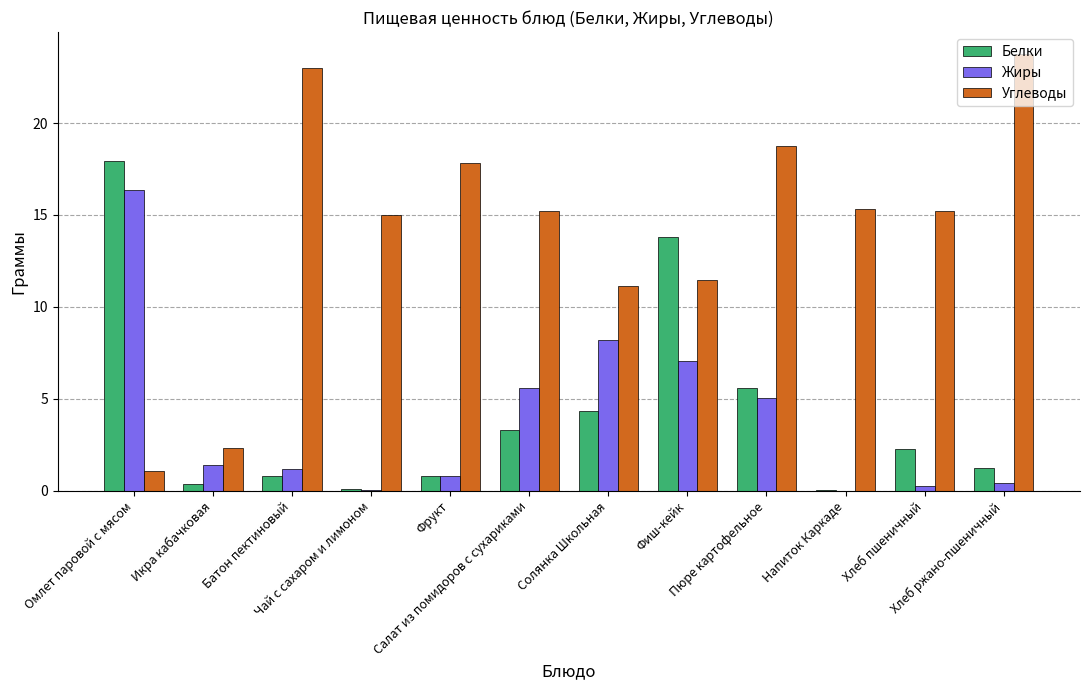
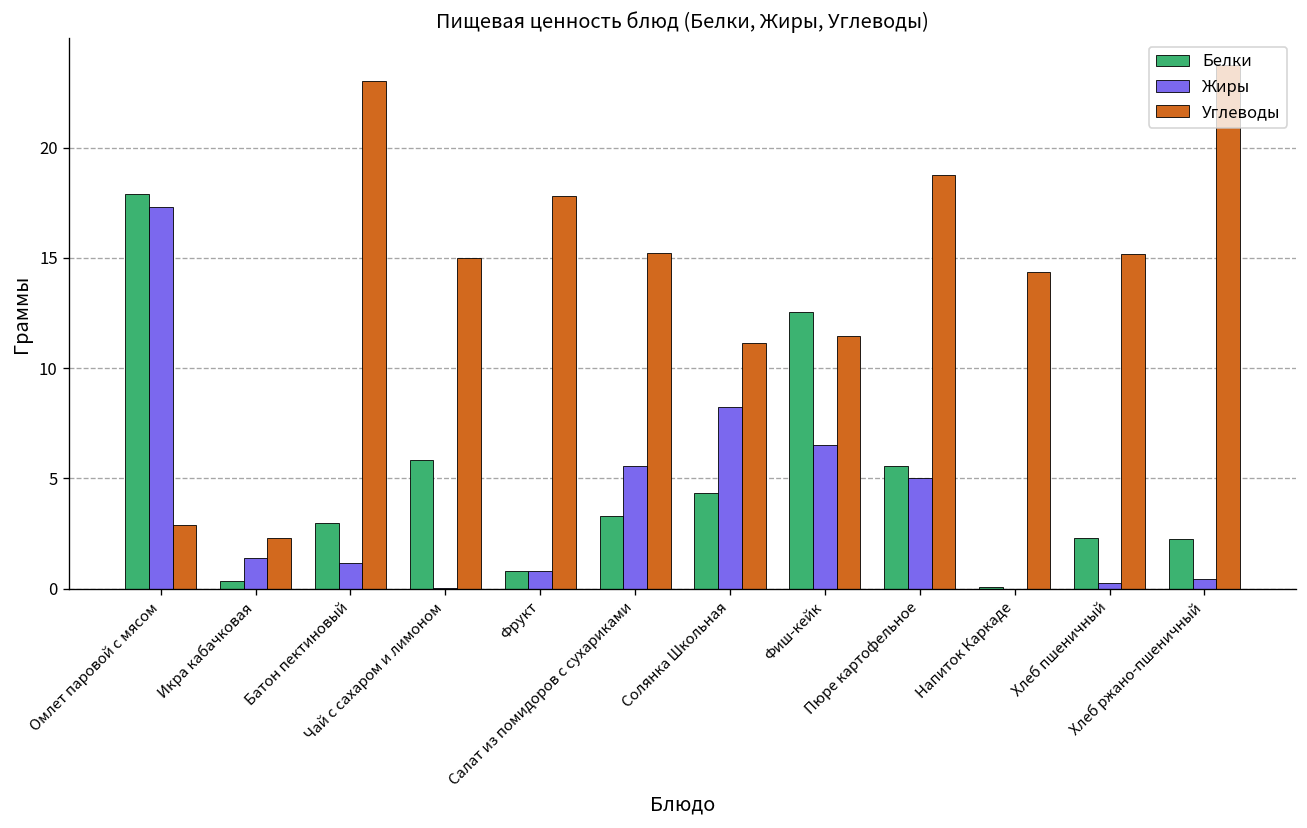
  {
    "Белки": {
      "Омлет паровой с мясом": 17.9,
      "Икра кабачковая": 0.4,
-     "Батон пектиновый": 0.8,
-     "Чай с сахаром и лимоном": 0.1,
+     "Батон пектиновый": 3.0,
+     "Чай с сахаром и лимоном": 5.9,
      "Фрукт": 0.8,
      "Салат из помидоров с сухариками": 3.3,
      "Солянка Школьная": 4.4,
-     "Фиш-кейк": 13.8,
+     "Фиш-кейк": 12.5,
      "Пюре картофельное": 5.6,
      "Хлеб пшеничный": 2.3,
-     "Хлеб ржано-пшеничный": 1.2
+     "Хлеб ржано-пшеничный": 2.2
    },
    "Жиры": {
-     "Омлет паровой с мясом": 16.4,
+     "Омлет паровой с мясом": 17.3,
      "Икра кабачковая": 1.4,
      "Батон пектиновый": 1.2,
      "Фрукт": 0.8,
      "Салат из помидоров с сухариками": 5.6,
      "Солянка Школьная": 8.2,
-     "Фиш-кейк": 7.1,
+     "Фиш-кейк": 6.5,
      "Пюре картофельное": 5.0,
      "Напиток Каркаде": 0.0,
      "Хлеб пшеничный": 0.2,
      "Хлеб ржано-пшеничный": 0.4
    },
    "Углеводы": {
-     "Омлет паровой с мясом": 1.1,
+     "Омлет паровой с мясом": 2.9,
      "Икра кабачковая": 2.3,
      "Батон пектиновый": 23.0,
      "Чай с сахаром и лимоном": 15.0,
      "Фрукт": 17.8,
      "Салат из помидоров с сухариками": 15.2,
      "Солянка Школьная": 11.1,
      "Фиш-кейк": 11.5,
      "Пюре картофельное": 18.8,
-     "Напиток Каркаде": 15.3,
+     "Напиток Каркаде": 14.3,
      "Хлеб пшеничный": 15.2
    }
  }
